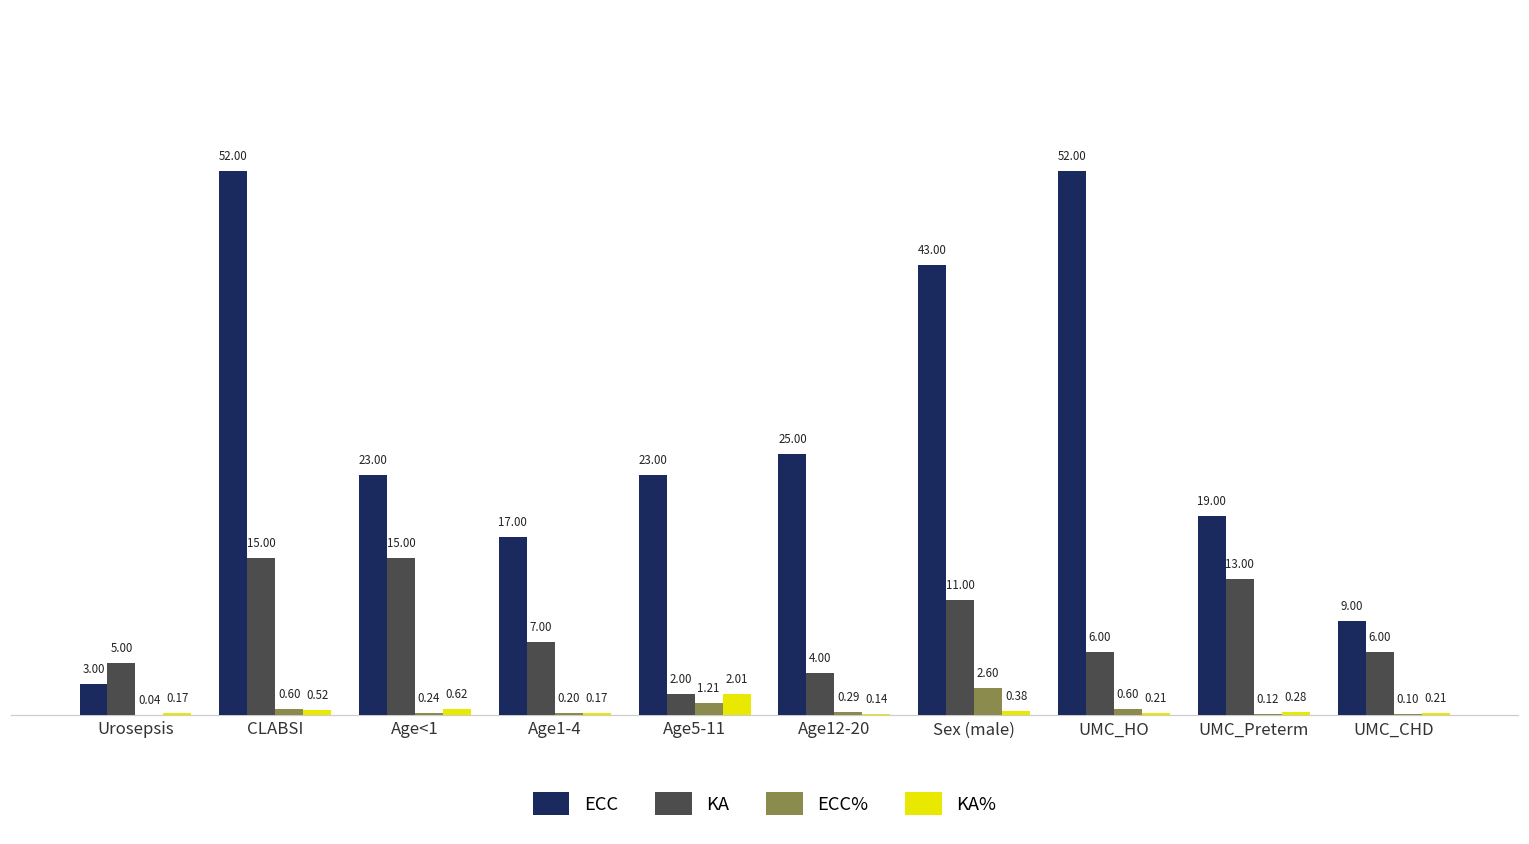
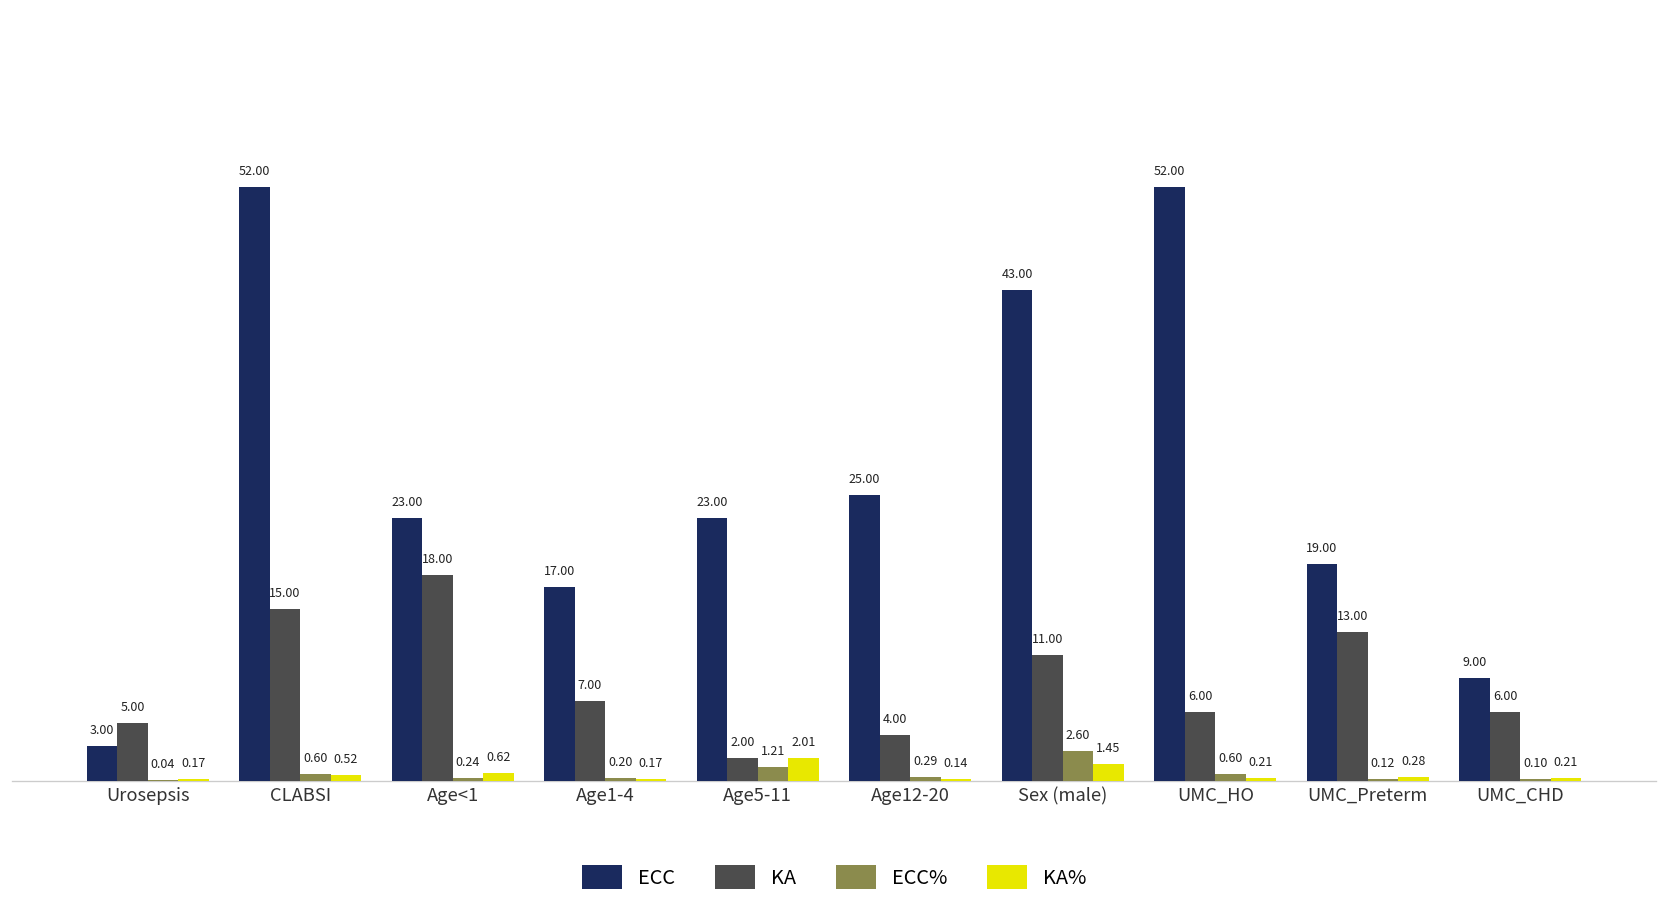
  {
    "ECC": {
      "Urosepsis": 3.00,
      "CLABSI": 52.00,
      "Age<1": 23.00,
      "Age1-4": 17.00,
      "Age5-11": 23.00,
      "Age12-20": 25.00,
      "Sex (male)": 43.00,
      "UMC_HO": 52.00,
      "UMC_Preterm": 19.00,
      "UMC_CHD": 9.00
    },
    "KA": {
      "Urosepsis": 5.00,
      "CLABSI": 15.00,
-     "Age<1": 15.00,
+     "Age<1": 18.00,
      "Age1-4": 7.00,
      "Age5-11": 2.00,
      "Age12-20": 4.00,
      "Sex (male)": 11.00,
      "UMC_HO": 6.00,
      "UMC_Preterm": 13.00,
      "UMC_CHD": 6.00
    },
    "ECC%": {
      "Urosepsis": 0.04,
      "CLABSI": 0.60,
      "Age<1": 0.24,
      "Age1-4": 0.20,
      "Age5-11": 1.21,
      "Age12-20": 0.29,
      "Sex (male)": 2.60,
      "UMC_HO": 0.60,
      "UMC_Preterm": 0.12,
      "UMC_CHD": 0.10
    },
    "KA%": {
      "Urosepsis": 0.17,
      "CLABSI": 0.52,
      "Age<1": 0.62,
      "Age1-4": 0.17,
      "Age5-11": 2.01,
      "Age12-20": 0.14,
-     "Sex (male)": 0.38,
+     "Sex (male)": 1.45,
      "UMC_HO": 0.21,
      "UMC_Preterm": 0.28,
      "UMC_CHD": 0.21
    }
  }
